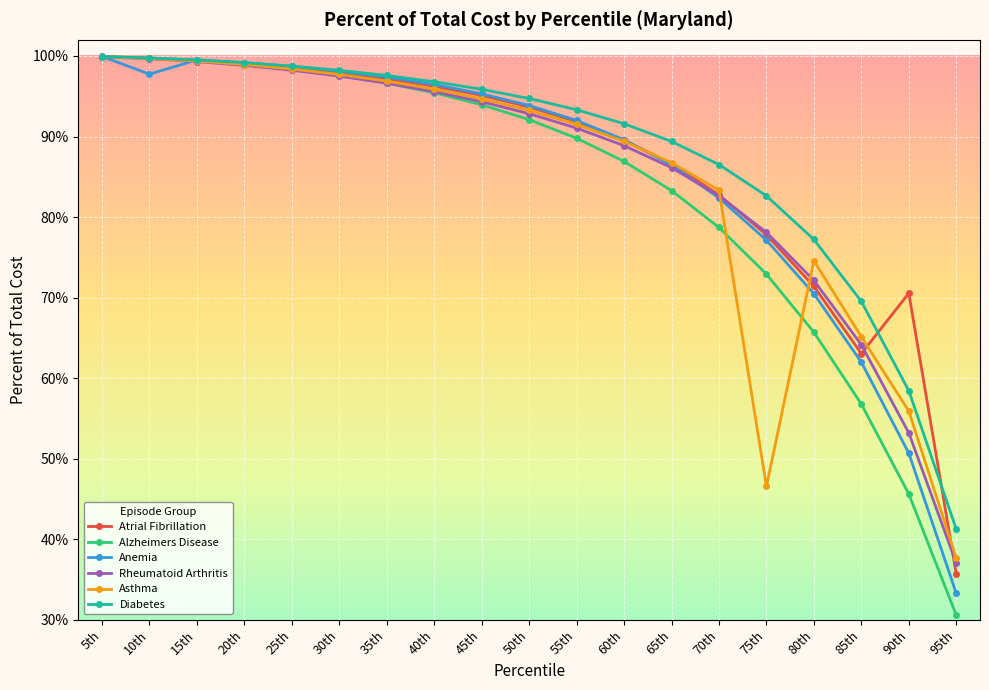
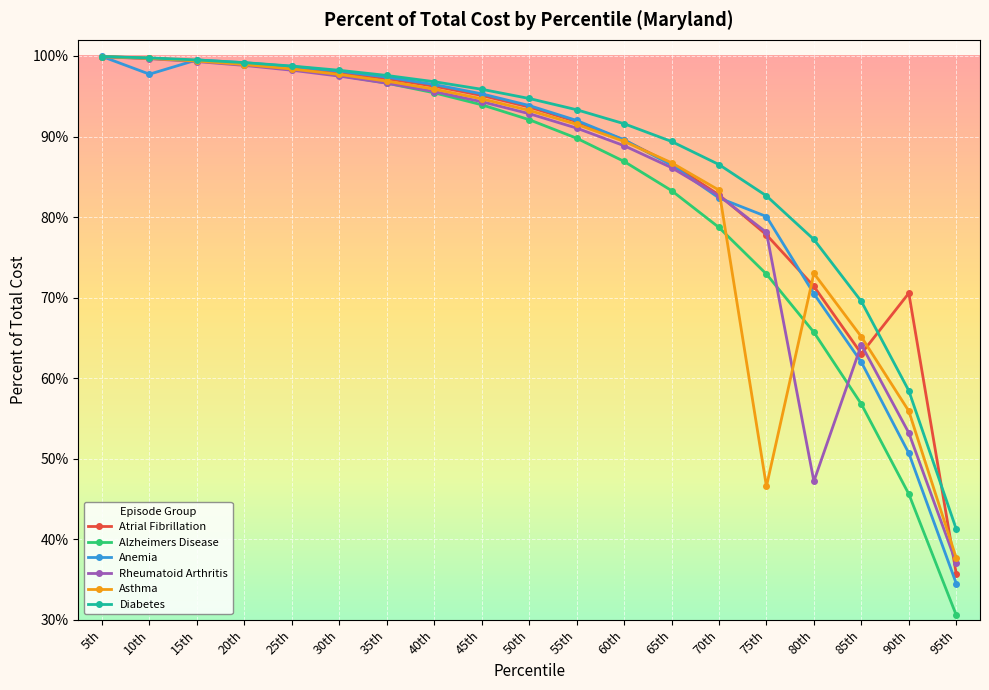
  {
    "Atrial Fibrillation": {
      "80th": "71%",
      "85th": "63%",
      "90th": "71%",
      "95th": "36%"
    },
    "Anemia": {
      "10th": "98%",
-     "75th": "77%",
+     "75th": "80%",
      "80th": "70%",
      "85th": "62%",
      "90th": "51%",
-     "95th": "33%"
+     "95th": "35%"
    },
    "Rheumatoid Arthritis": {
      "45th": "94%",
      "50th": "93%",
      "55th": "91%",
      "60th": "89%",
      "65th": "86%",
-     "80th": "72%",
+     "80th": "47%",
      "85th": "64%",
      "90th": "53%",
      "95th": "37%"
    },
    "Asthma": {
      "45th": "95%",
      "50th": "93%",
      "55th": "92%",
      "70th": "83%",
      "75th": "47%",
-     "80th": "75%",
+     "80th": "73%",
      "85th": "65%",
      "90th": "56%",
      "95th": "38%"
    }
  }
